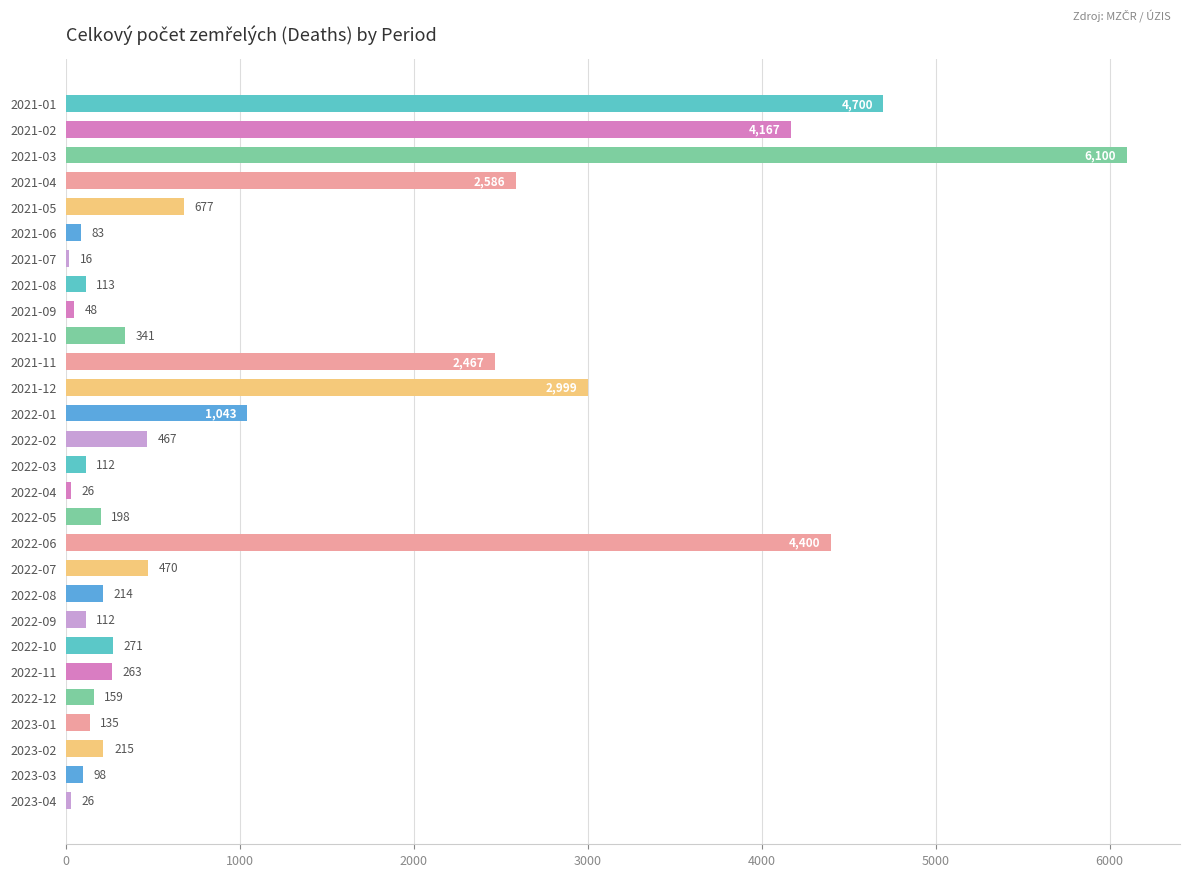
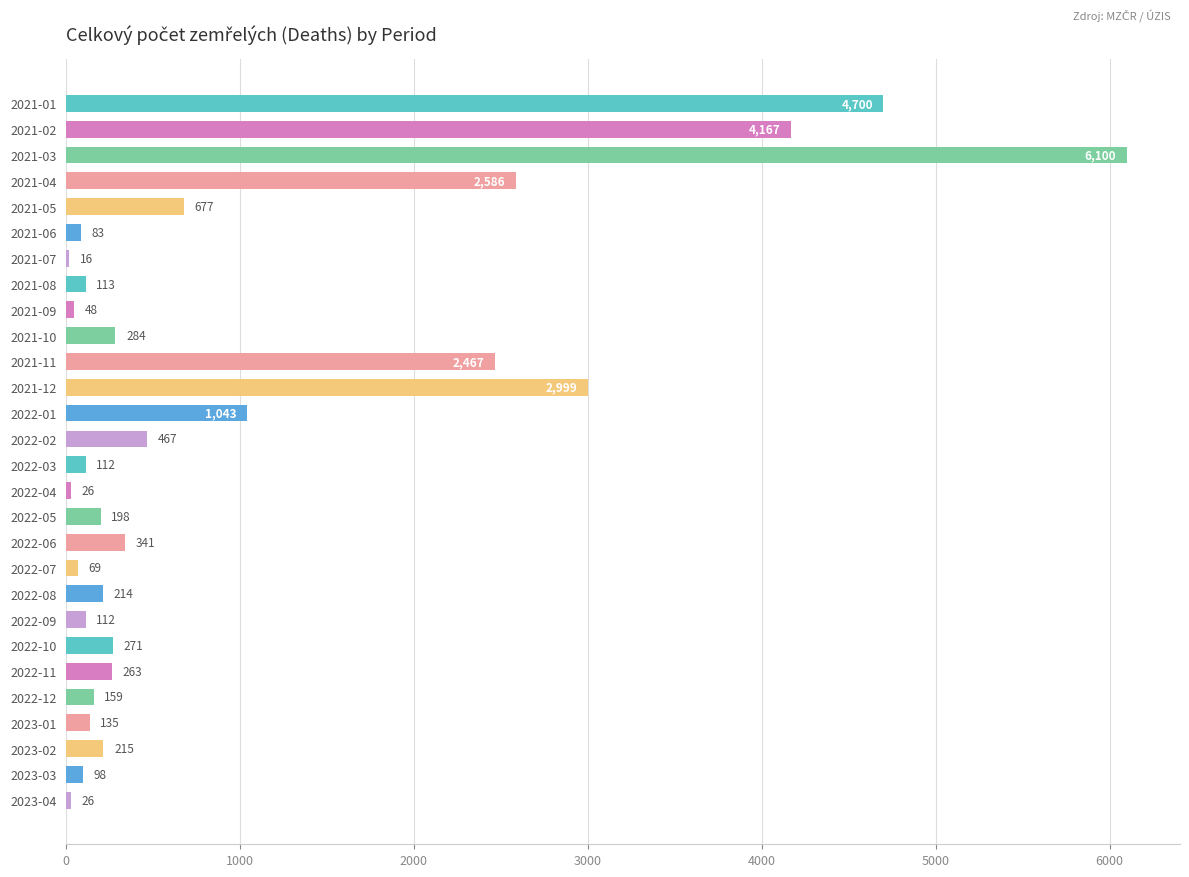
  {
    "2021-01": "4,700",
    "2021-02": "4,167",
    "2021-03": "6,100",
    "2021-04": "2,586",
    "2021-05": "677",
    "2021-06": "83",
    "2021-07": "16",
    "2021-08": "113",
    "2021-09": "48",
-   "2021-10": "341",
+   "2021-10": "284",
    "2021-11": "2,467",
    "2021-12": "2,999",
    "2022-01": "1,043",
    "2022-02": "467",
    "2022-03": "112",
    "2022-04": "26",
    "2022-05": "198",
-   "2022-06": "4,400",
-   "2022-07": "470",
+   "2022-06": "341",
+   "2022-07": "69",
    "2022-08": "214",
    "2022-09": "112",
    "2022-10": "271",
    "2022-11": "263",
    "2022-12": "159",
    "2023-01": "135",
    "2023-02": "215",
    "2023-03": "98",
    "2023-04": "26"
  }
